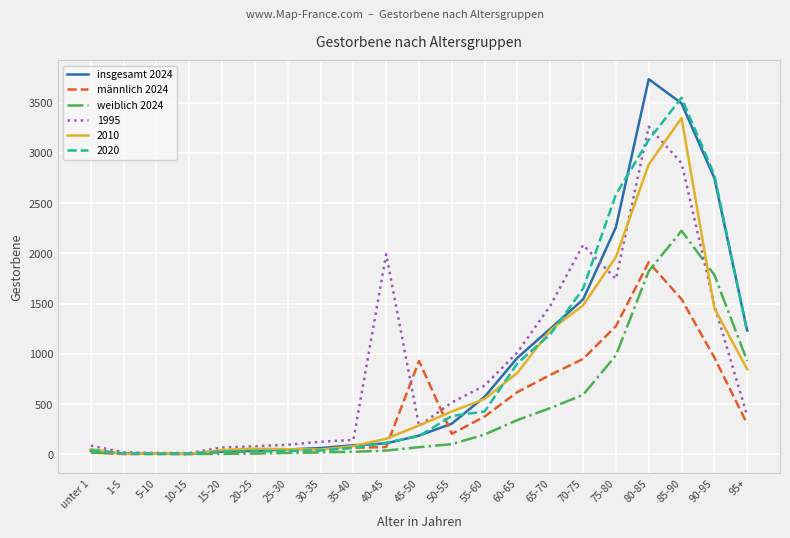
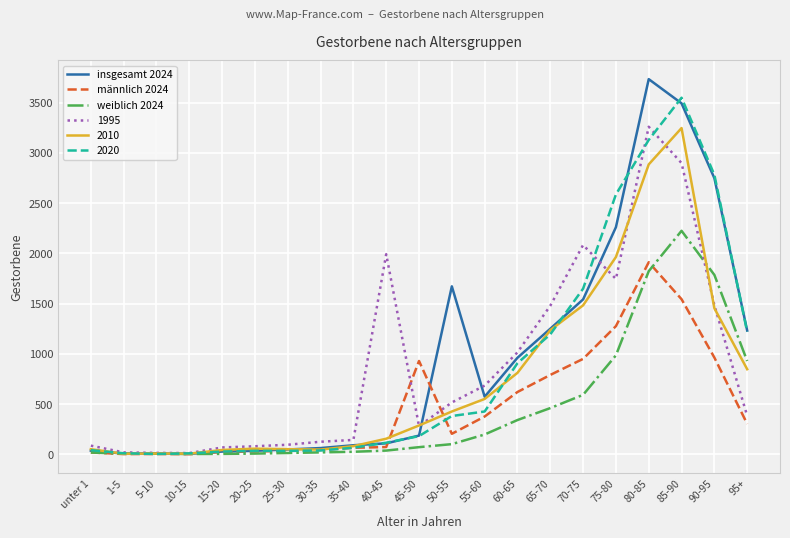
  {
    "insgesamt 2024": {
-     "50-55": 310,
+     "50-55": 1670,
      "60-65": 960,
      "70-75": 1540,
      "75-80": 2260,
      "80-85": 3740,
      "85-90": 3490,
      "90-95": 2750
    },
    "männlich 2024": {
      "40-45": 70,
      "45-50": 930,
      "50-55": 200,
      "55-60": 380,
      "60-65": 620,
      "65-70": 790,
      "70-75": 950,
      "75-80": 1280,
      "80-85": 1910,
      "85-90": 1540,
      "90-95": 960,
      "95+": 300
    },
    "weiblich 2024": {
      "35-40": 30,
      "40-45": 40,
      "45-50": 70,
      "50-55": 100,
      "55-60": 200,
      "60-65": 340,
      "65-70": 460,
      "70-75": 590,
      "75-80": 990,
      "80-85": 1820,
      "85-90": 2230,
      "90-95": 1790,
      "95+": 930
    },
    "1995": {
      "unter 1": 90,
      "25-30": 100,
      "30-35": 130,
      "35-40": 140,
      "40-45": 1990,
      "50-55": 520,
      "55-60": 680,
      "60-65": 1020,
      "65-70": 1480,
      "70-75": 2080,
      "75-80": 1750,
      "80-85": 3260,
      "85-90": 2900,
      "90-95": 1480,
      "95+": 380
    },
    "2010": {
      "40-45": 160,
      "50-55": 430,
      "60-65": 810,
      "70-75": 1480,
      "75-80": 1960,
      "80-85": 2890,
-     "85-90": 3350,
+     "85-90": 3250,
      "90-95": 1450,
      "95+": 850
    },
    "2020": {
      "50-55": 380,
      "55-60": 430,
      "60-65": 910,
      "65-70": 1190,
      "70-75": 1650,
      "75-80": 2590,
      "80-85": 3130,
      "85-90": 3550,
      "90-95": 2780
    }
  }
